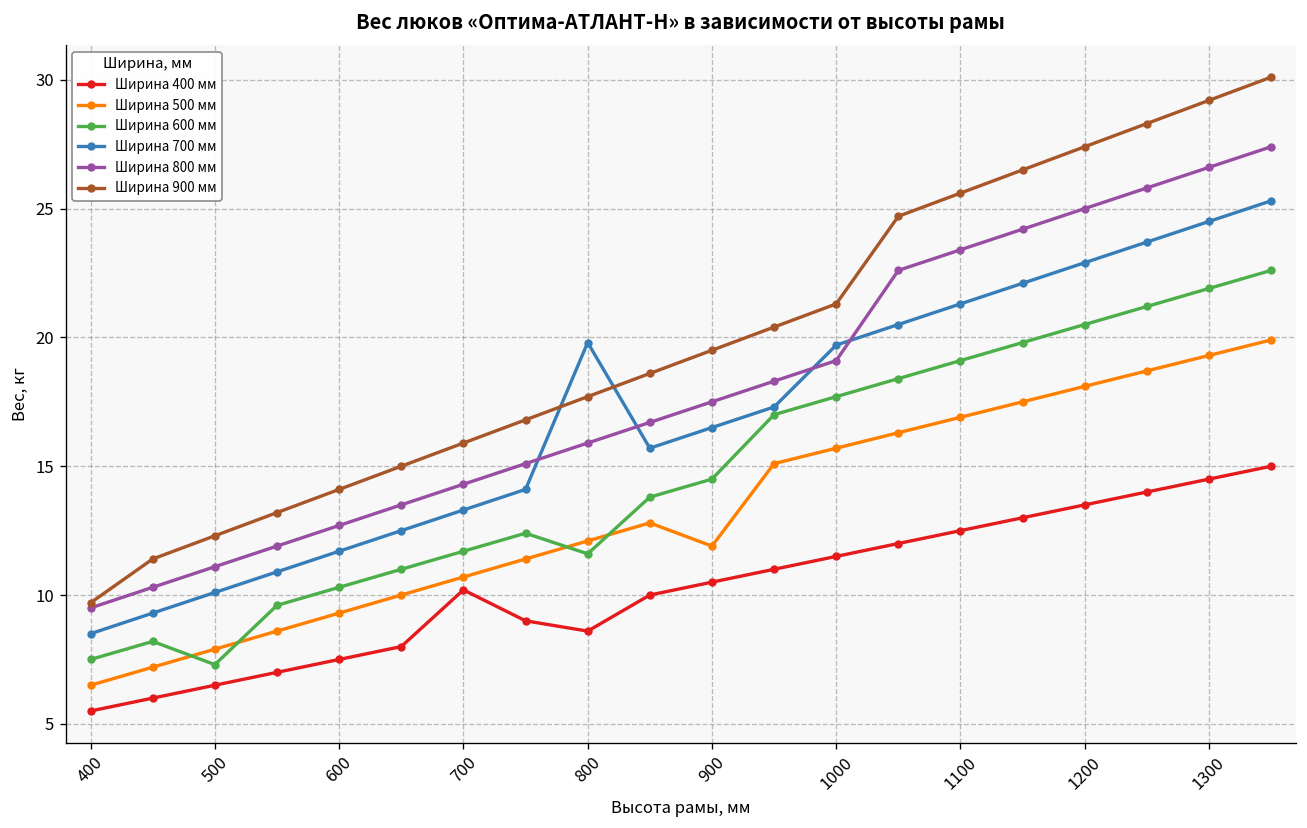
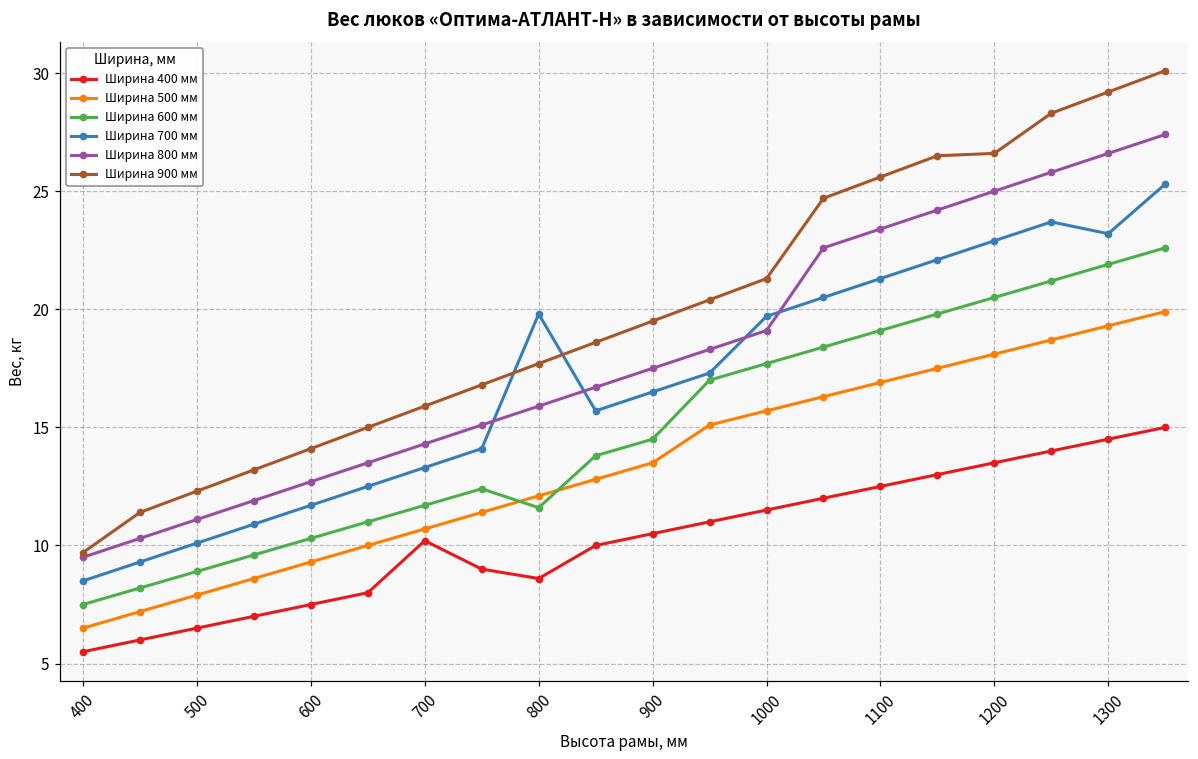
  {
    "Ширина 400 мм": {
      "400": 5.5,
      "500": 6.5,
      "600": 7.5,
      "700": 10.2,
      "800": 8.6,
      "900": 10.5,
      "1000": 11.5,
      "1100": 12.5,
      "1200": 13.5,
      "1300": 14.5
    },
    "Ширина 500 мм": {
      "400": 6.5,
      "500": 7.9,
      "600": 9.3,
      "700": 10.7,
      "800": 12.1,
-     "900": 11.9,
+     "900": 13.5,
      "1000": 15.7,
      "1100": 16.9,
      "1200": 18.1,
      "1300": 19.3
    },
    "Ширина 600 мм": {
      "400": 7.5,
-     "500": 7.3,
+     "500": 8.9,
      "600": 10.3,
      "700": 11.7,
      "800": 11.6,
      "900": 14.5,
      "1000": 17.7,
      "1100": 19.1,
      "1200": 20.5,
      "1300": 21.9
    },
    "Ширина 700 мм": {
      "400": 8.5,
      "500": 10.1,
      "600": 11.7,
      "700": 13.3,
      "800": 19.8,
      "900": 16.5,
      "1000": 19.7,
      "1100": 21.3,
      "1200": 22.9,
-     "1300": 24.5
+     "1300": 23.2
    },
    "Ширина 800 мм": {
      "400": 9.5,
      "500": 11.1,
      "600": 12.7,
      "700": 14.3,
      "800": 15.9,
      "900": 17.5,
      "1000": 19.1,
      "1100": 23.4,
      "1200": 25.0,
      "1300": 26.6
    },
    "Ширина 900 мм": {
      "400": 9.7,
      "500": 12.3,
      "600": 14.1,
      "700": 15.9,
      "800": 17.7,
      "900": 19.5,
      "1000": 21.3,
      "1100": 25.6,
-     "1200": 27.4,
+     "1200": 26.6,
      "1300": 29.2
    }
  }
